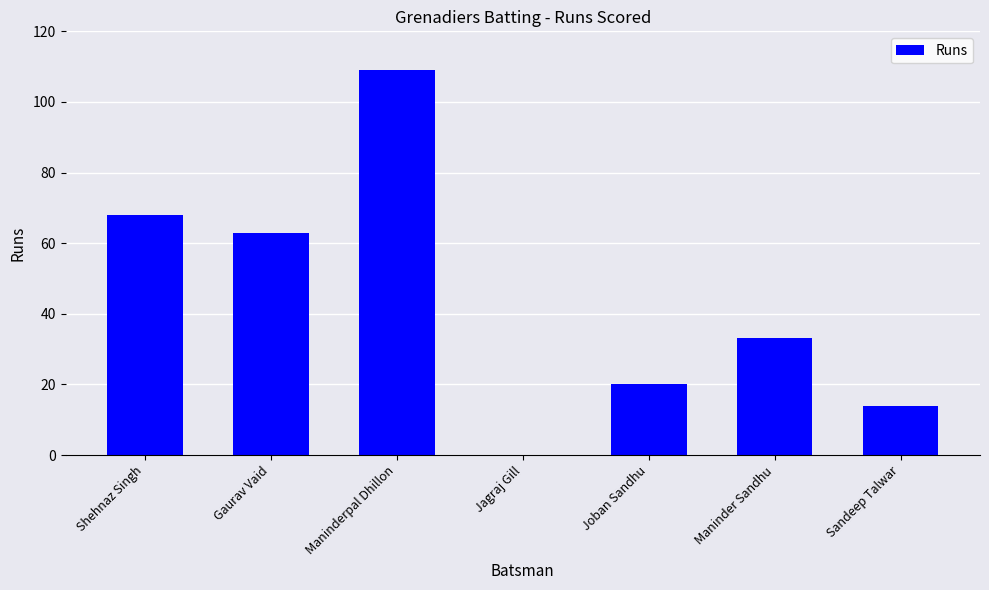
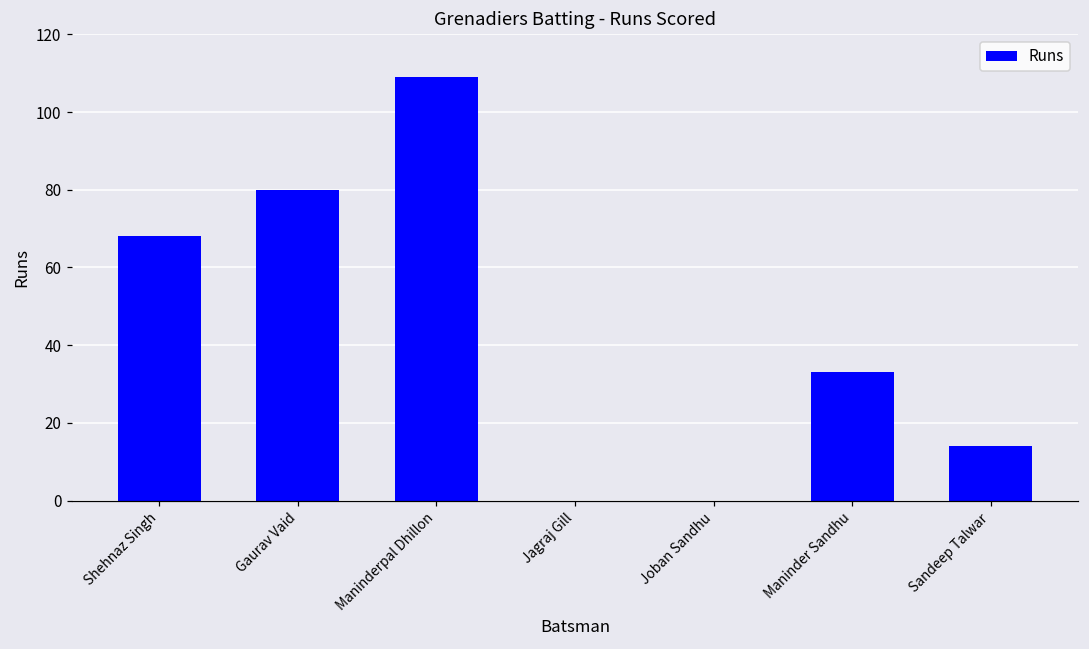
  {
    "Shehnaz Singh": 68,
-   "Gaurav Vaid": 63,
+   "Gaurav Vaid": 80,
    "Maninderpal Dhillon": 109,
    "Jagraj Gill": 0,
-   "Joban Sandhu": 20,
+   "Joban Sandhu": 0,
    "Maninder Sandhu": 33,
    "Sandeep Talwar": 14
  }
